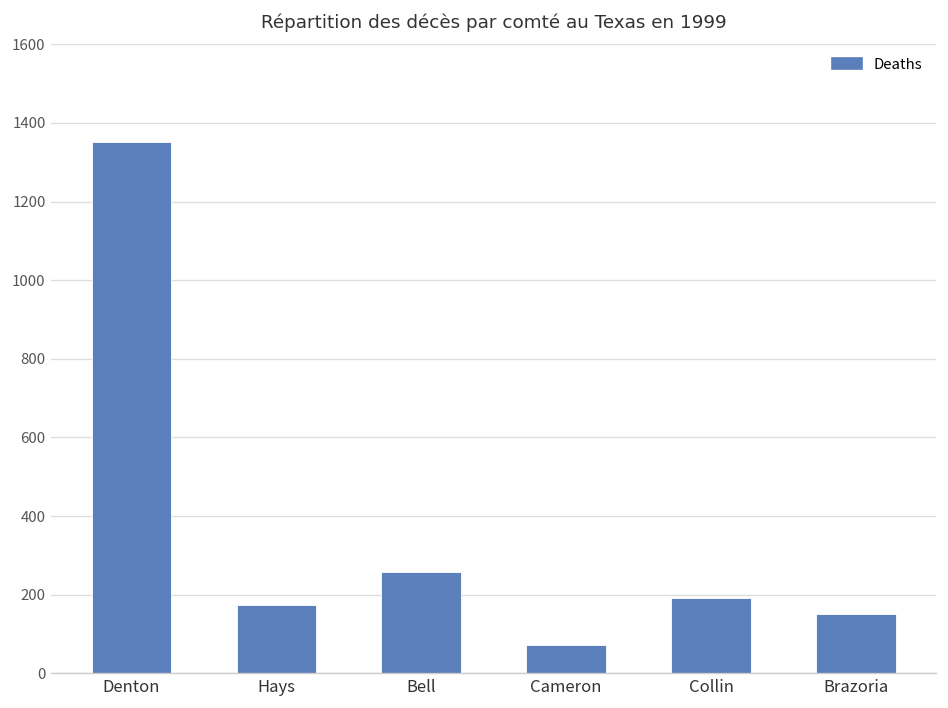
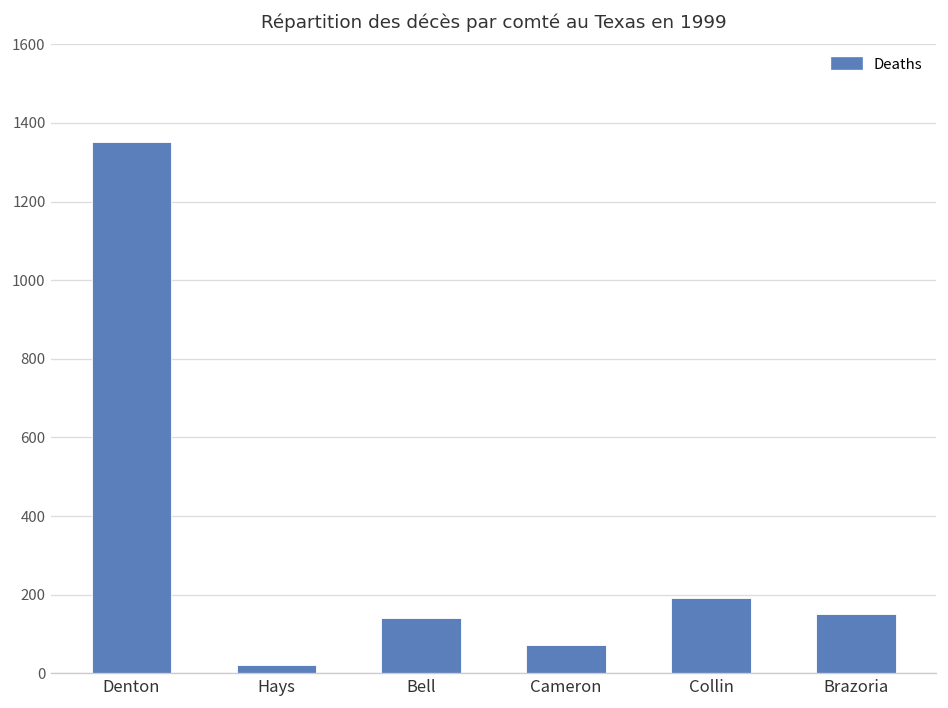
  {
    "Denton": 1350,
-   "Hays": 180,
-   "Bell": 260,
+   "Hays": 20,
+   "Bell": 140,
    "Cameron": 70,
    "Collin": 190,
    "Brazoria": 150
  }
